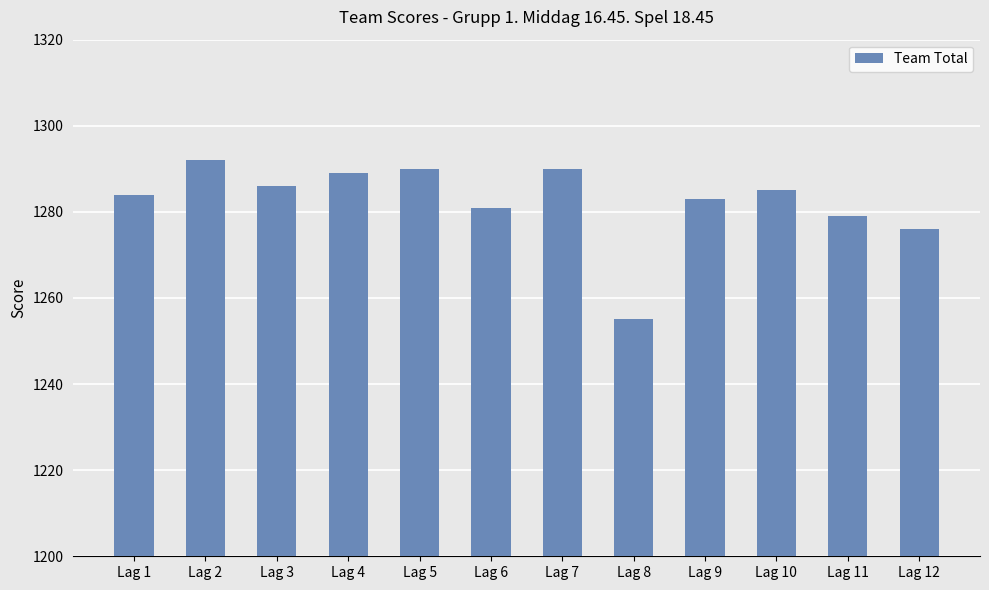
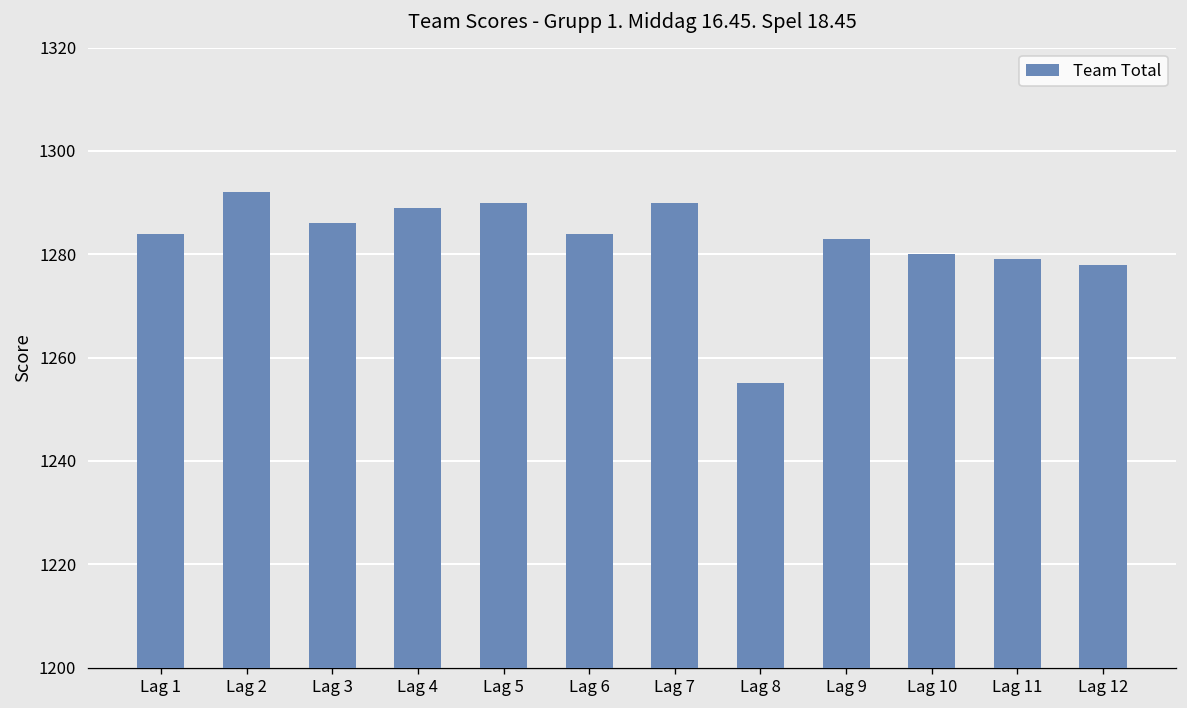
  {
    "Lag 1": 1284,
    "Lag 2": 1292,
    "Lag 3": 1286,
    "Lag 4": 1289,
    "Lag 5": 1290,
-   "Lag 6": 1281,
+   "Lag 6": 1284,
    "Lag 7": 1290,
    "Lag 8": 1255,
    "Lag 9": 1283,
-   "Lag 10": 1285,
+   "Lag 10": 1280,
    "Lag 11": 1279,
-   "Lag 12": 1276
+   "Lag 12": 1278
  }
